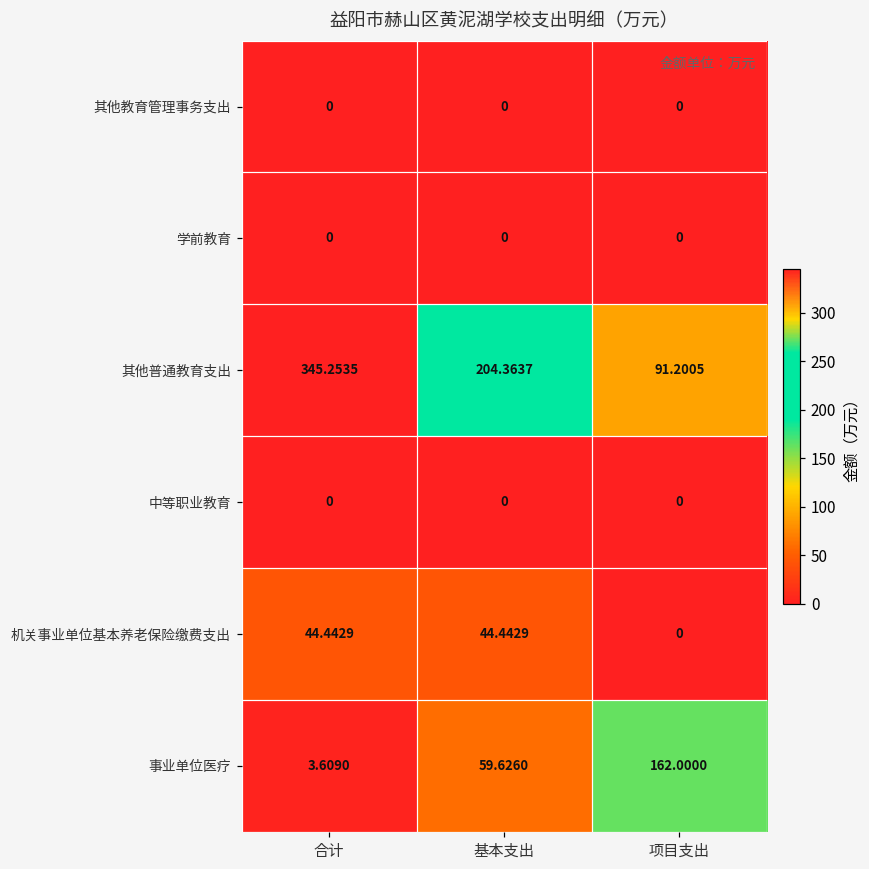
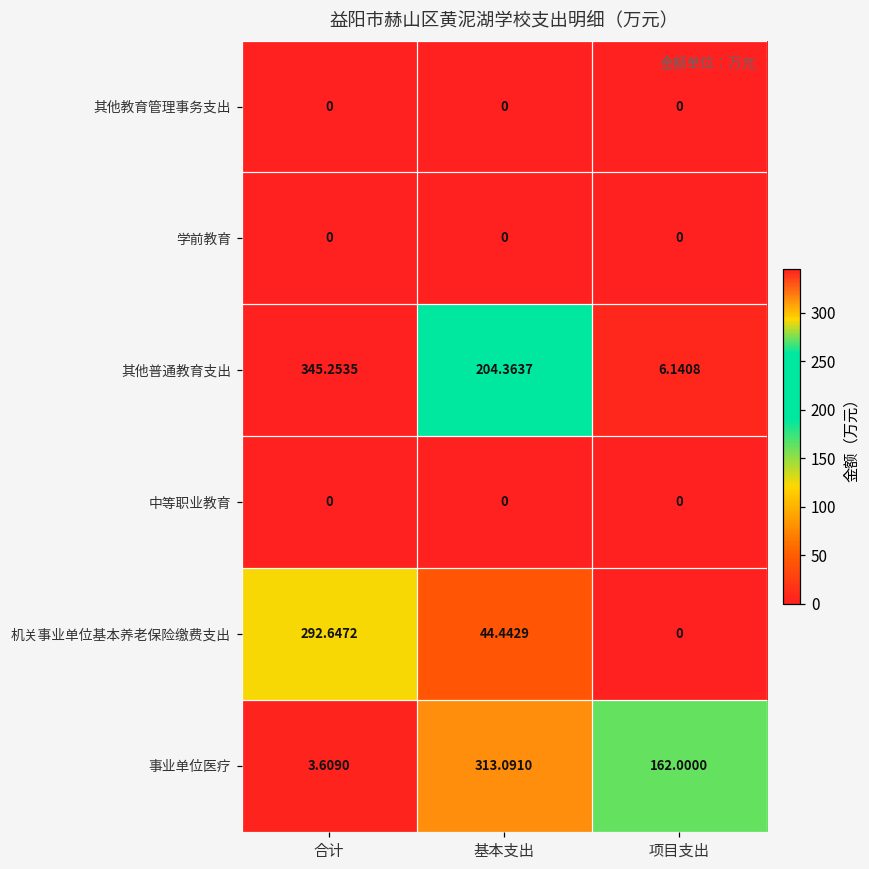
  {
    "其他教育管理事务支出": {
      "合计": 0,
      "基本支出": 0
    },
    "学前教育": {
      "合计": 0,
      "基本支出": 0,
      "项目支出": 0
    },
    "其他普通教育支出": {
      "合计": 345.2535,
      "基本支出": 204.3637,
-     "项目支出": 91.2005
+     "项目支出": 6.1408
    },
    "中等职业教育": {
      "合计": 0,
      "基本支出": 0,
      "项目支出": 0
    },
    "机关事业单位基本养老保险缴费支出": {
-     "合计": 44.4429,
+     "合计": 292.6472,
      "基本支出": 44.4429,
      "项目支出": 0
    },
    "事业单位医疗": {
      "合计": 3.6090,
-     "基本支出": 59.6260,
+     "基本支出": 313.0910,
      "项目支出": 162.0000
    }
  }
